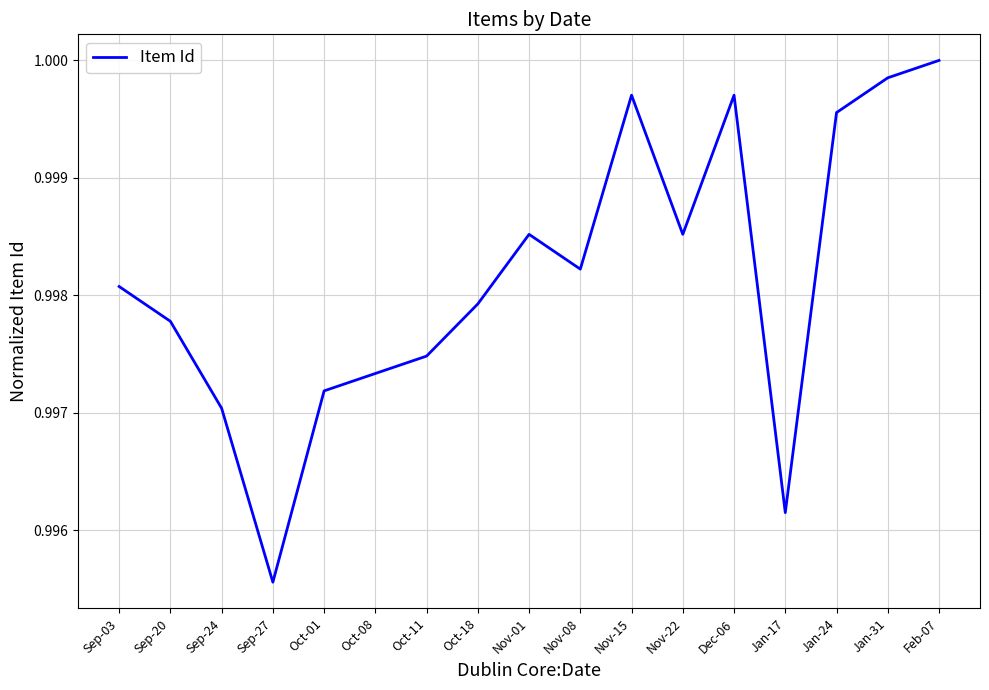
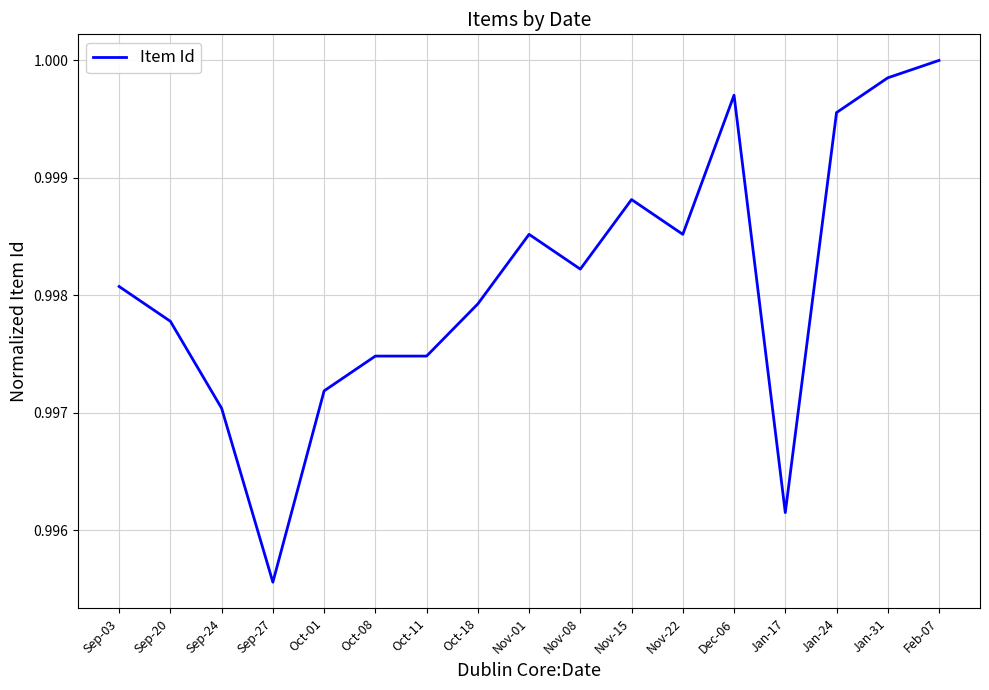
  {
    "Sep-03": 0.99808,
    "Sep-20": 0.99778,
    "Sep-24": 0.99704,
    "Sep-27": 0.99556,
    "Oct-01": 0.99719,
-   "Oct-08": 0.99734,
+   "Oct-08": 0.99748,
    "Oct-11": 0.99748,
    "Oct-18": 0.99793,
    "Nov-01": 0.99852,
    "Nov-08": 0.99822,
-   "Nov-15": 0.99970,
+   "Nov-15": 0.99882,
    "Nov-22": 0.99852,
    "Dec-06": 0.99970,
    "Jan-17": 0.99615,
    "Jan-24": 0.99956,
    "Jan-31": 0.99985,
    "Feb-07": 1.00000
  }
